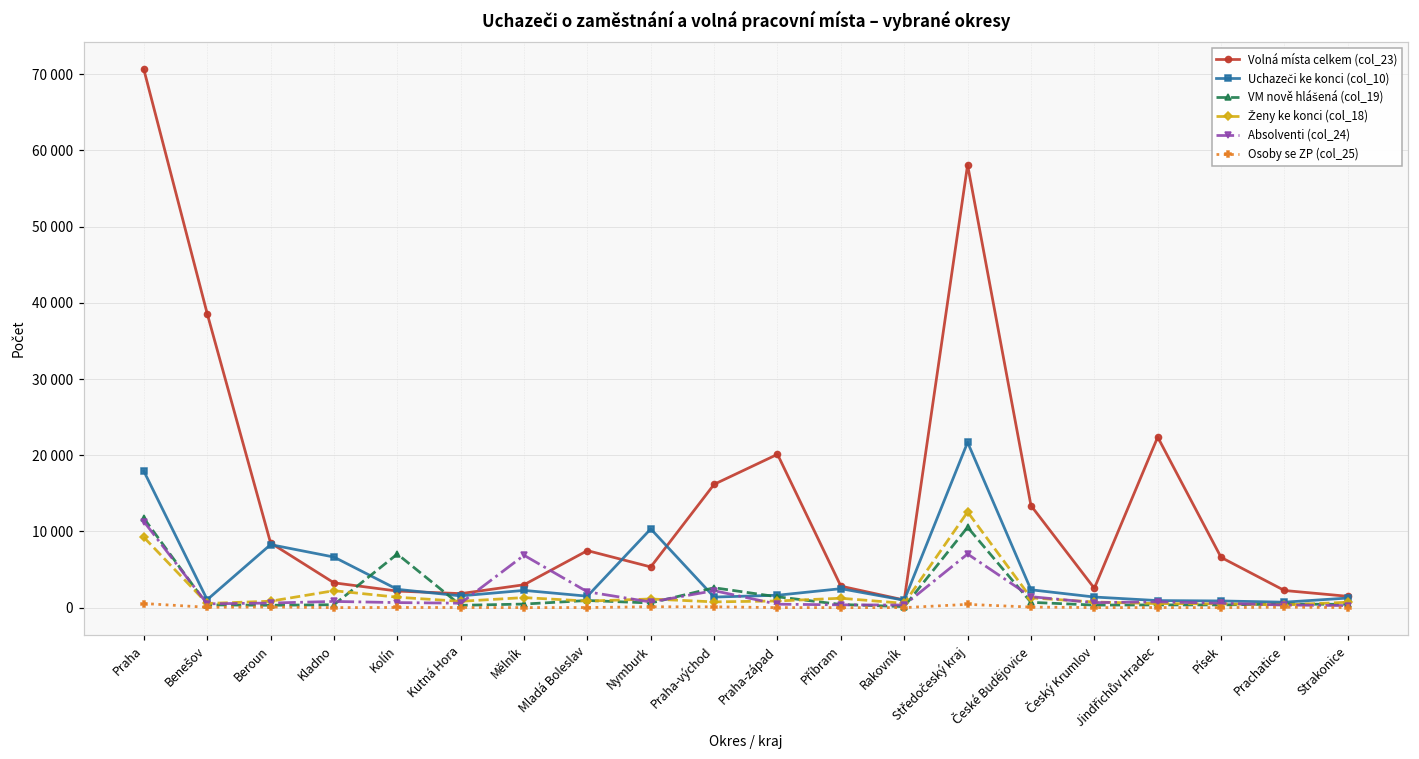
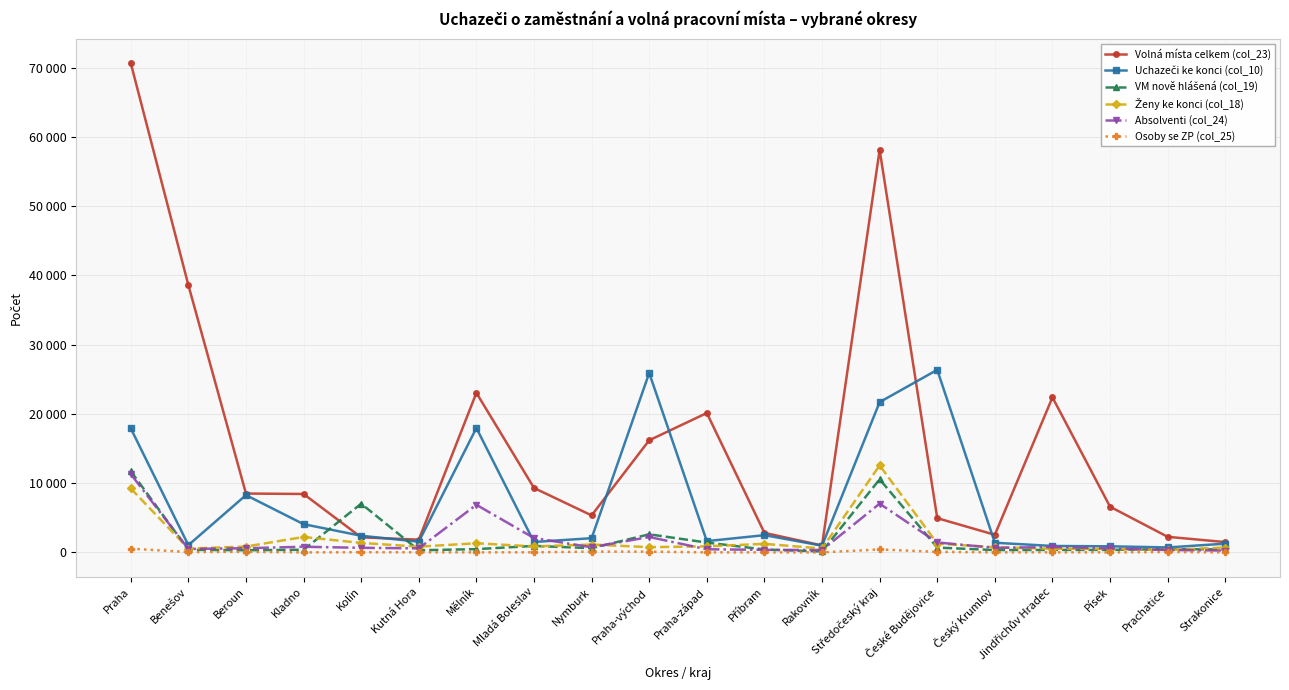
  {
    "Volná místa celkem (col_23)": {
      "Praha": 71000,
      "Benešov": 39000,
-     "Kladno": 3000,
-     "Mělník": 3000,
-     "Mladá Boleslav": 7000,
+     "Kladno": 8000,
+     "Mělník": 23000,
+     "Mladá Boleslav": 9000,
      "Nymburk": 5000,
      "Praha-východ": 16000,
      "Praha-západ": 20000,
      "Středočeský kraj": 58000,
-     "České Budějovice": 13000,
+     "České Budějovice": 5000,
      "Český Krumlov": 3000,
      "Jindřichův Hradec": 22000,
      "Písek": 7000,
      "Prachatice": 2000
    },
    "Uchazeči ke konci (col_10)": {
      "Praha": 18000,
      "Benešov": 1000,
-     "Kladno": 7000,
-     "Mělník": 2000,
+     "Kladno": 4000,
+     "Mělník": 18000,
      "Mladá Boleslav": 2000,
-     "Nymburk": 10000,
-     "Praha-východ": 1000,
+     "Nymburk": 2000,
+     "Praha-východ": 26000,
      "Středočeský kraj": 22000,
-     "České Budějovice": 2000,
+     "České Budějovice": 26000,
      "Český Krumlov": 1000
    },
    "VM nově hlášená (col_19)": {
      "Praha": 12000,
      "Kladno": 0,
      "Kolín": 7000,
      "Mělník": 0,
      "Praha-východ": 3000,
      "Středočeský kraj": 11000,
      "České Budějovice": 1000
    },
    "Absolventi (col_24)": {
      "Praha": 11000,
      "Kladno": 1000,
      "Kolín": 1000,
      "Mělník": 7000,
      "Mladá Boleslav": 2000,
      "Praha-východ": 2000,
      "Praha-západ": 0,
      "Středočeský kraj": 7000
    }
  }
